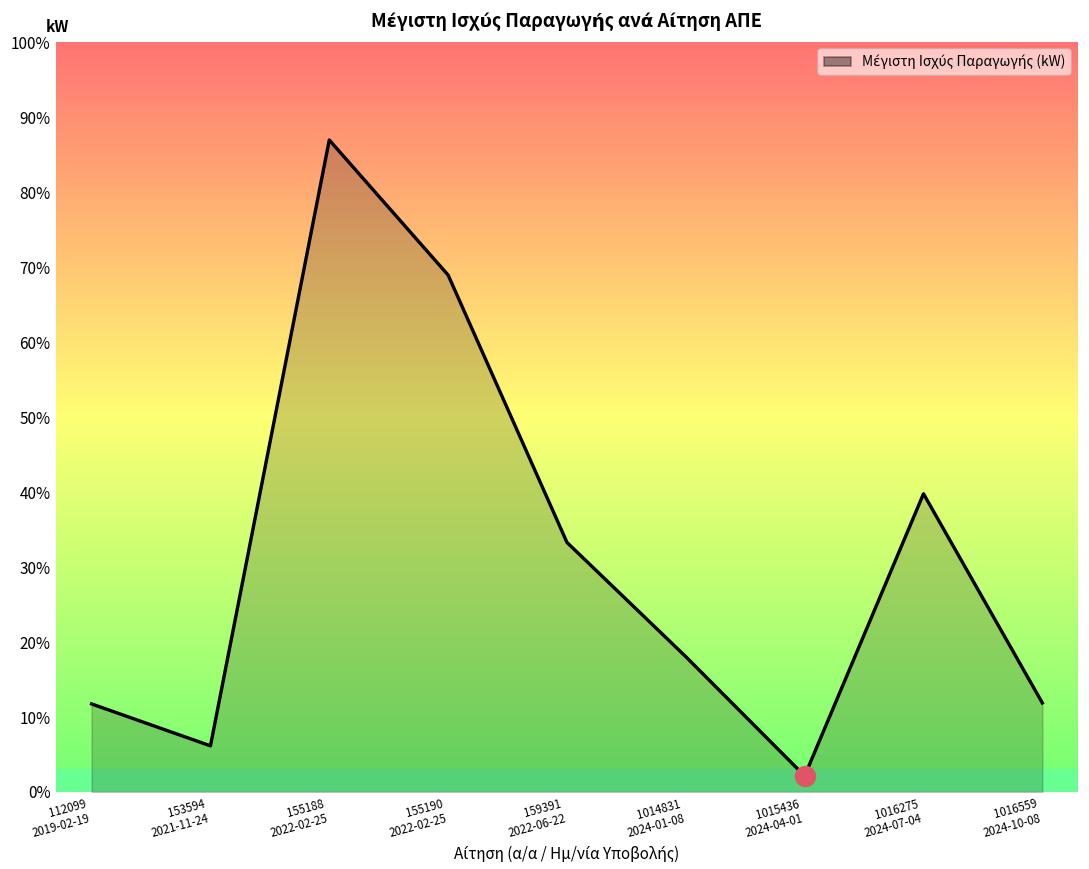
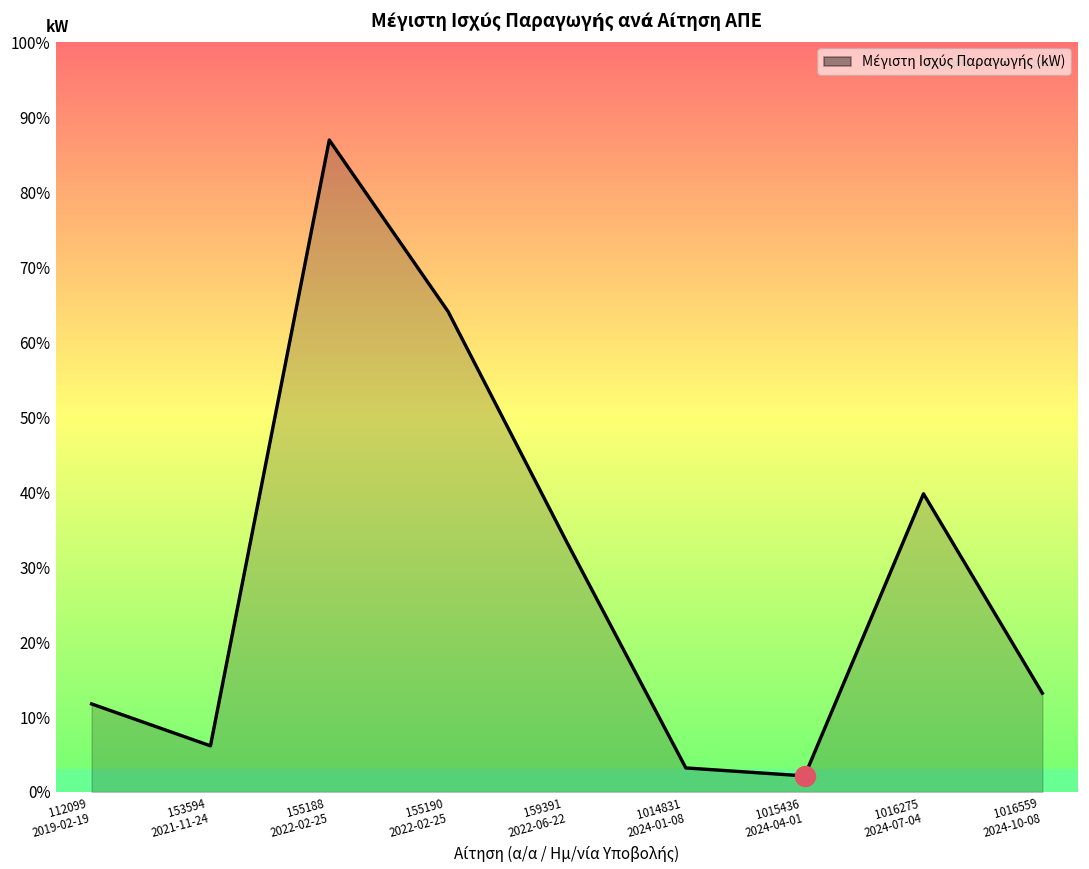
  {
    "Μέγιστη Ισχύς Παραγωγής (kW)": {
      "112099 2019-02-19": "12%",
      "153594 2021-11-24": "6%",
      "155188 2022-02-25": "87%",
-     "155190 2022-02-25": "69%",
+     "155190 2022-02-25": "64%",
      "159391 2022-06-22": "33%",
-     "1014831 2024-01-08": "18%",
+     "1014831 2024-01-08": "3%",
      "1016275 2024-07-04": "40%",
-     "1016559 2024-10-08": "12%"
+     "1016559 2024-10-08": "13%"
    }
  }
